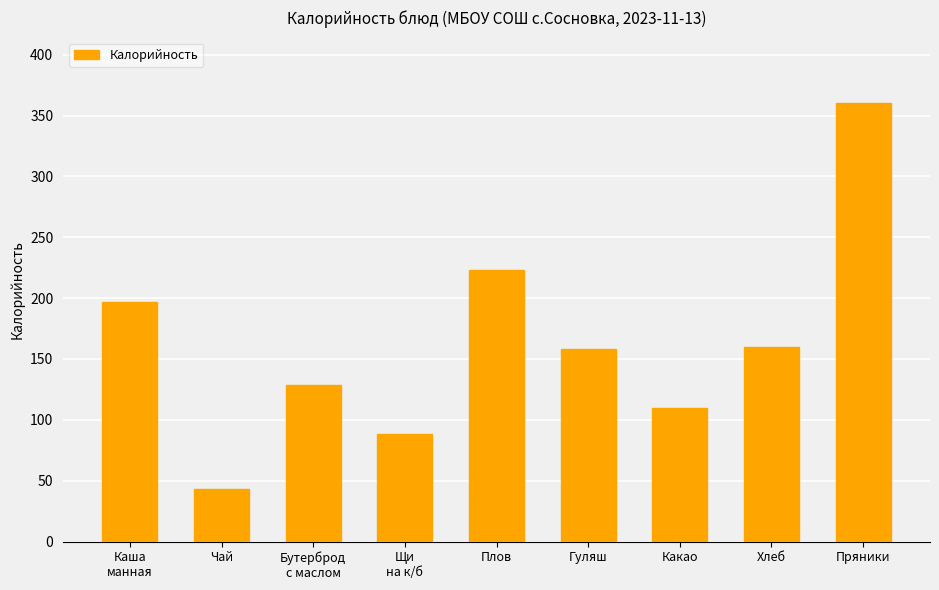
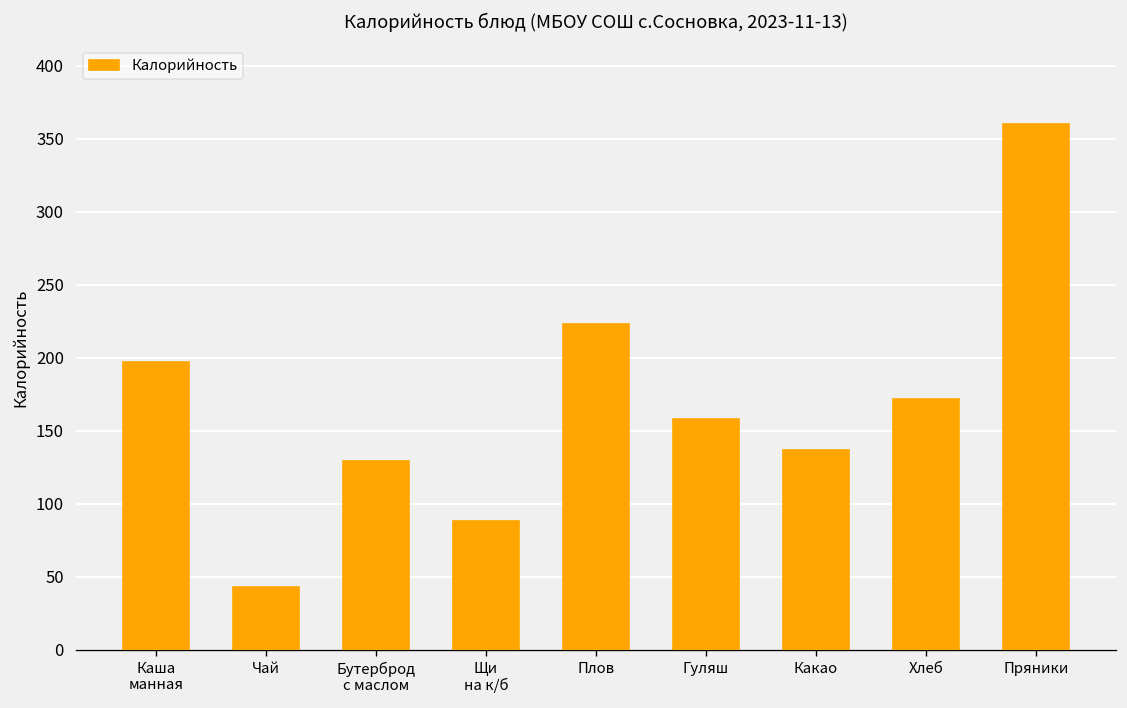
  {
    "Каша манная": 197,
    "Чай": 43,
    "Бутерброд с маслом": 129,
    "Щи на к/б": 88,
    "Плов": 223,
    "Гуляш": 158,
-   "Какао": 110,
-   "Хлеб": 160,
+   "Какао": 137,
+   "Хлеб": 172,
    "Пряники": 360
  }
